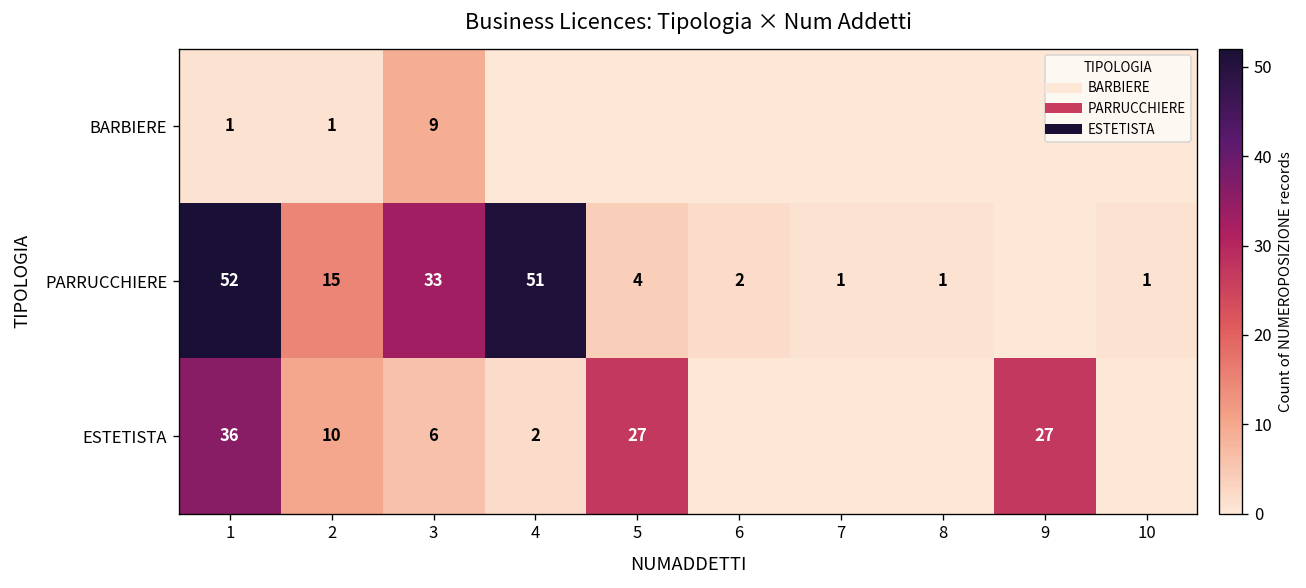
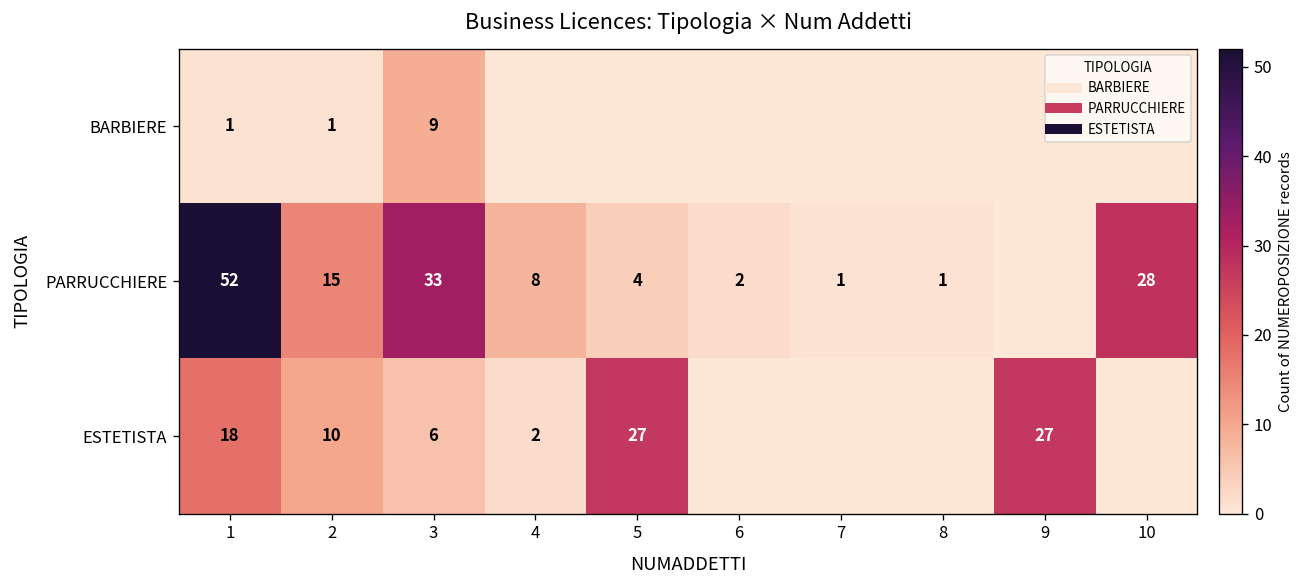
  {
    "BARBIERE": {
      "1": 1,
      "2": 1,
      "3": 9
    },
    "PARRUCCHIERE": {
      "1": 52,
      "2": 15,
      "3": 33,
-     "4": 51,
+     "4": 8,
      "5": 4,
      "6": 2,
      "7": 1,
      "8": 1,
-     "10": 1
+     "10": 28
    },
    "ESTETISTA": {
-     "1": 36,
+     "1": 18,
      "2": 10,
      "3": 6,
      "4": 2,
      "5": 27,
      "9": 27
    }
  }
